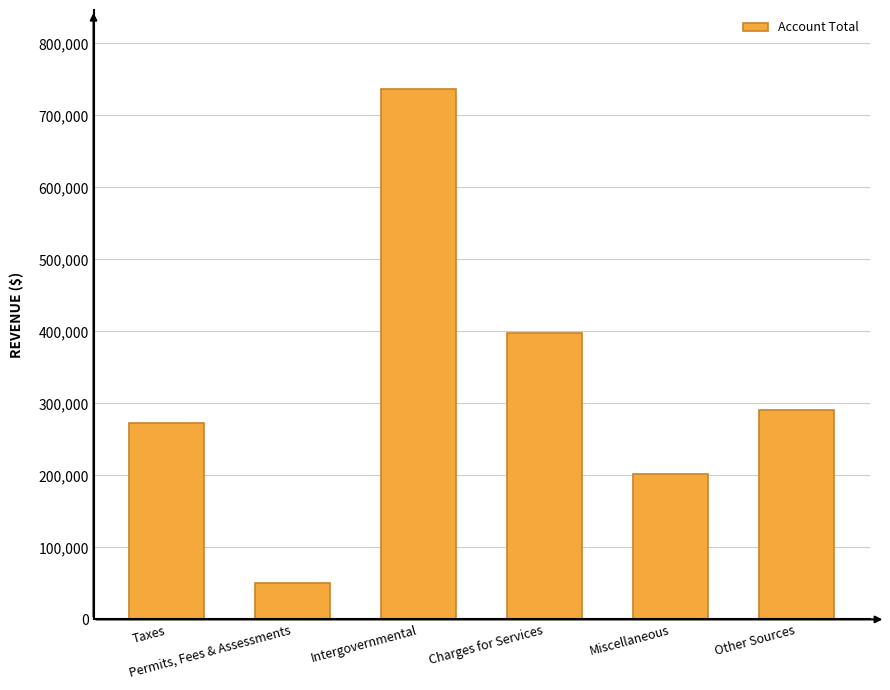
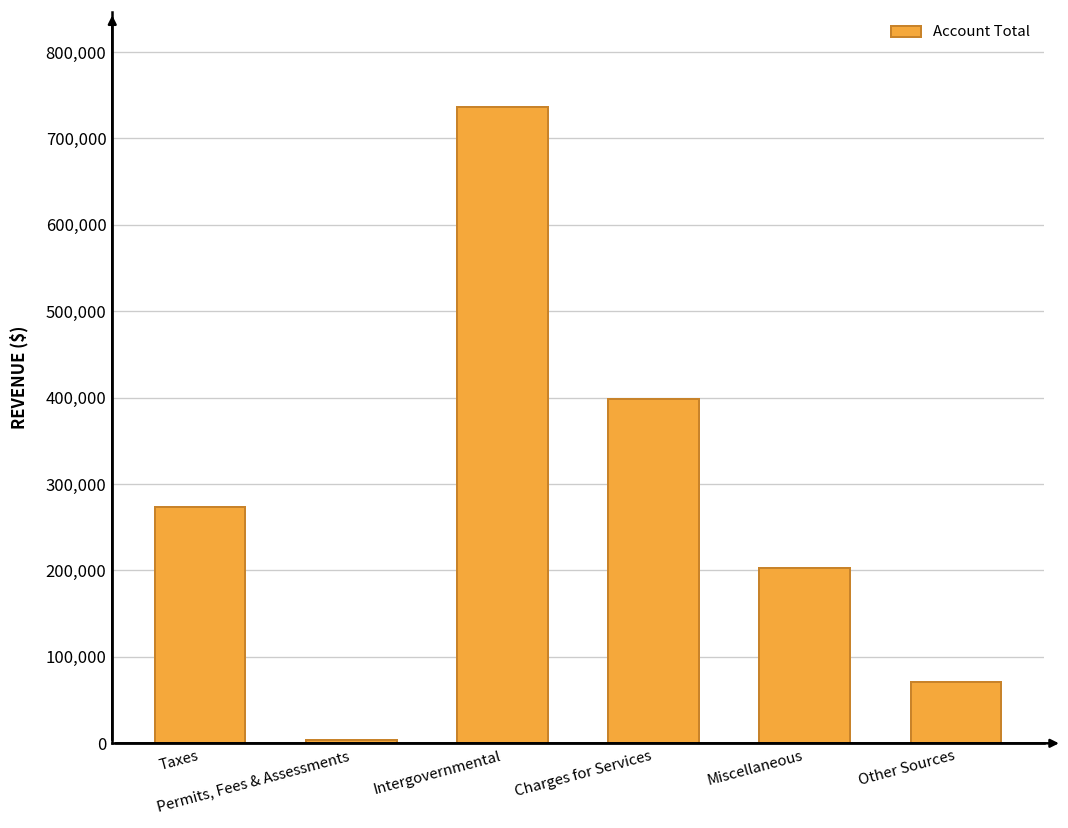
  {
    "Taxes": "270,000",
-   "Permits, Fees & Assessments": "50,000",
+   "Permits, Fees & Assessments": "0",
    "Intergovernmental": "740,000",
    "Charges for Services": "400,000",
    "Miscellaneous": "200,000",
-   "Other Sources": "290,000"
+   "Other Sources": "70,000"
  }
